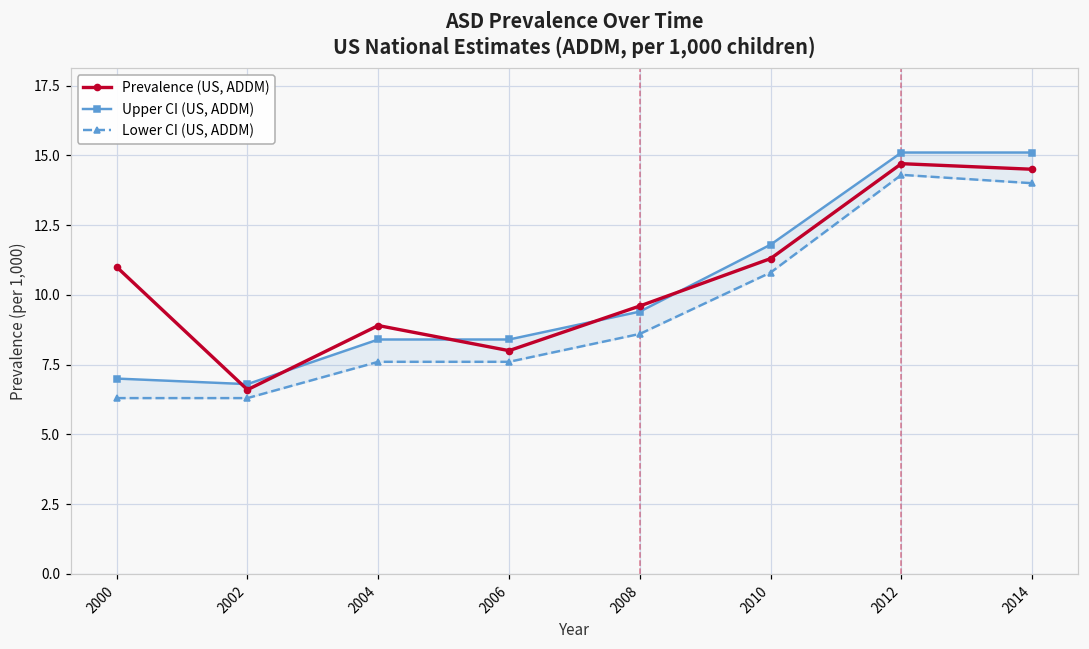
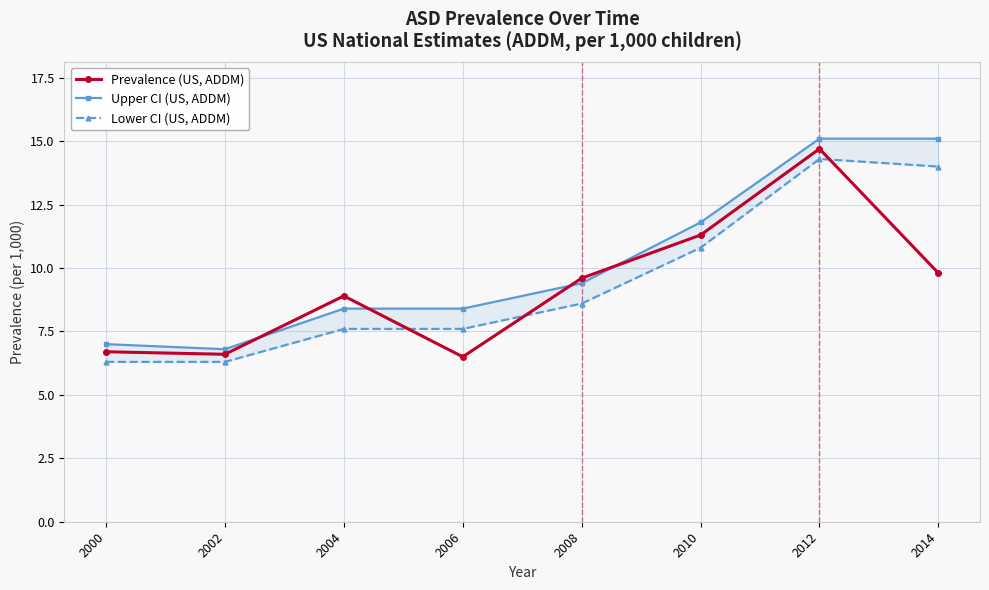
  {
    "Prevalence (US, ADDM)": {
-     "2000": 11.0,
+     "2000": 6.7,
      "2002": 6.6,
      "2004": 8.9,
-     "2006": 8.0,
+     "2006": 6.5,
      "2008": 9.6,
      "2010": 11.3,
      "2012": 14.7,
-     "2014": 14.5
+     "2014": 9.8
    }
  }
